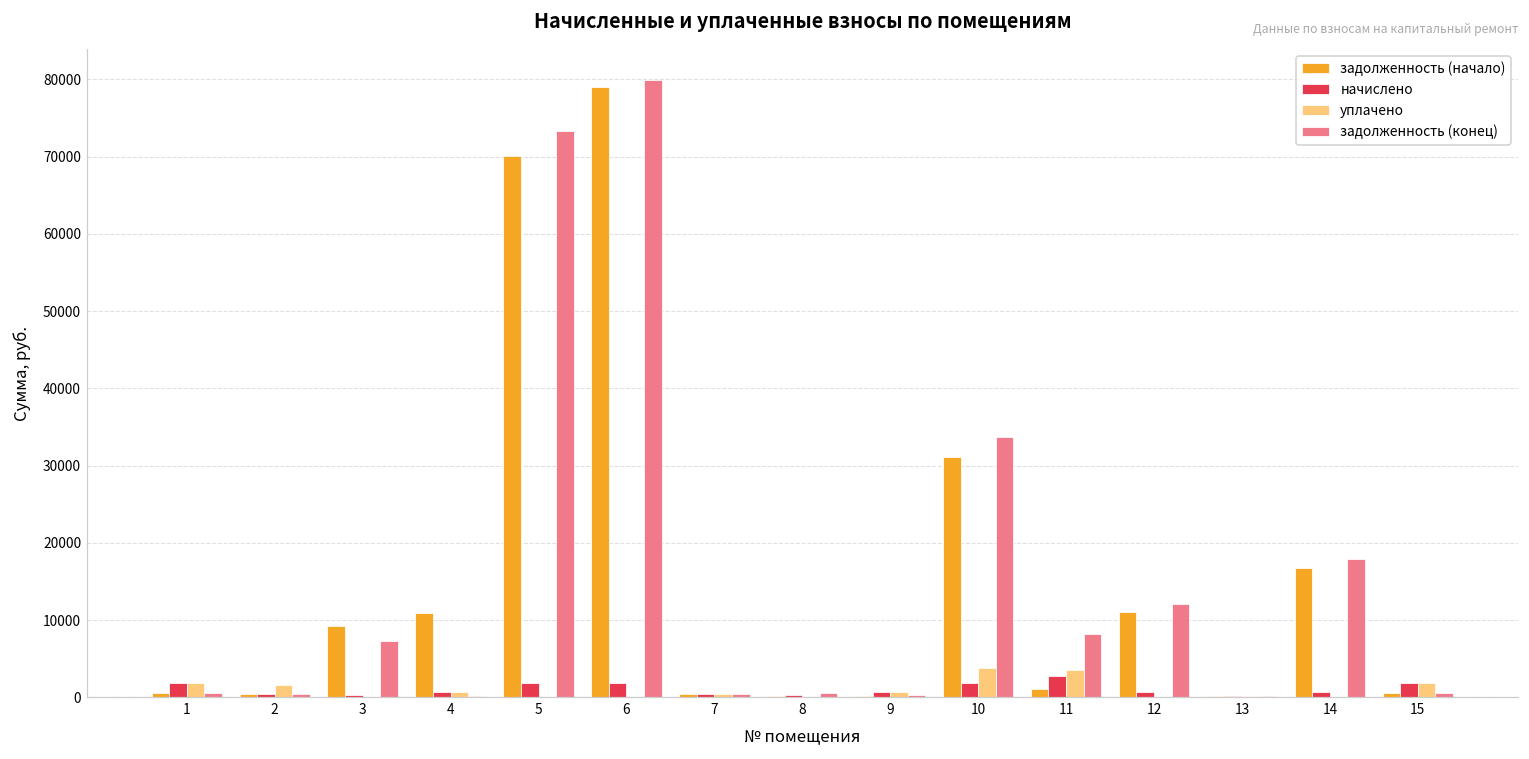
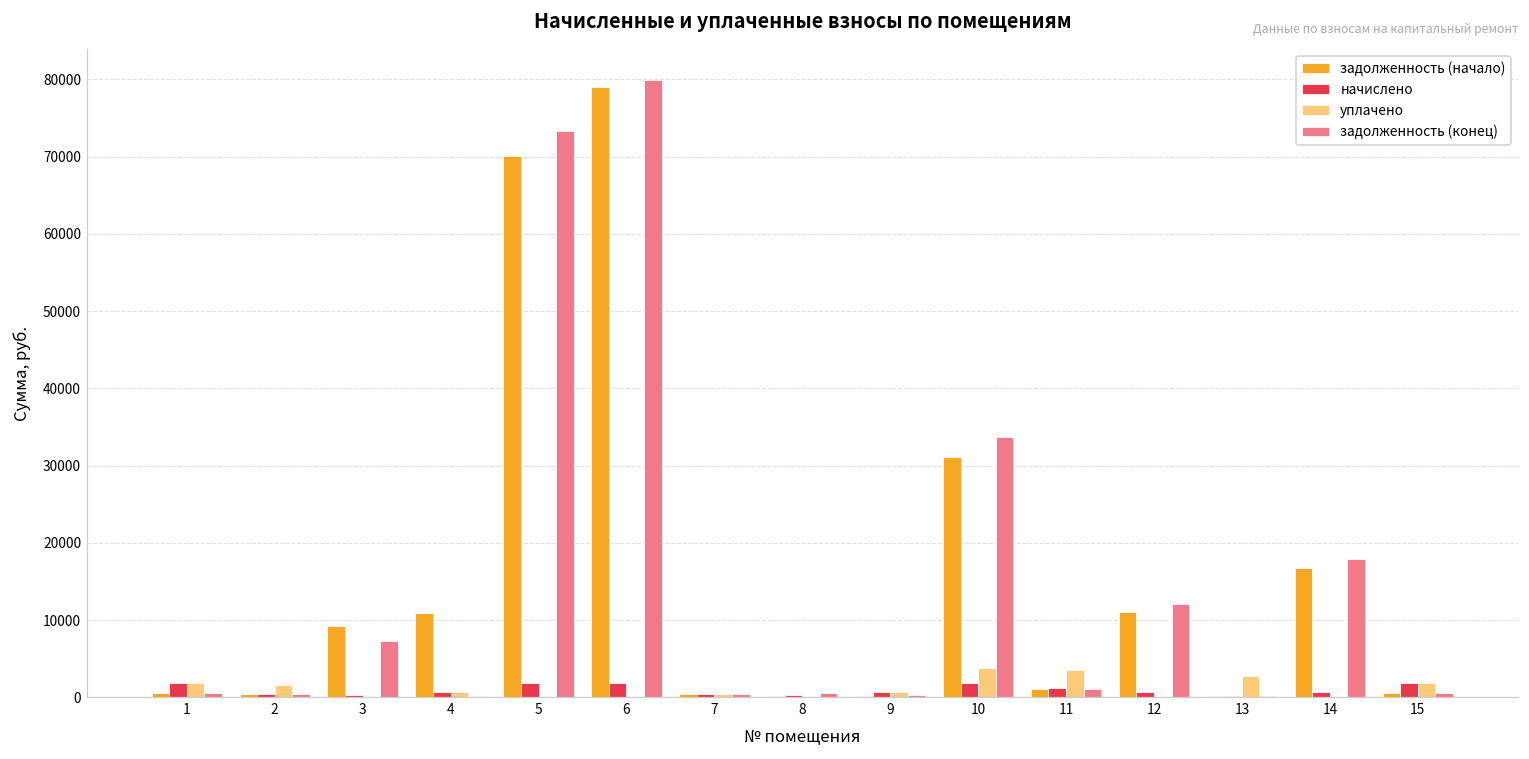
  {
    "задолженность (начало)": {
      "1": 1000,
      "2": 0,
      "3": 9000,
      "4": 11000,
      "5": 70000,
      "6": 79000,
      "7": 0,
      "10": 31000,
      "11": 1000,
      "12": 11000,
      "14": 17000,
      "15": 1000
    },
    "начислено": {
      "1": 2000,
      "2": 0,
      "3": 0,
      "4": 1000,
      "5": 2000,
      "6": 2000,
      "7": 0,
      "9": 1000,
      "10": 2000,
-     "11": 3000,
+     "11": 1000,
      "12": 1000,
      "14": 1000,
      "15": 2000
    },
    "уплачено": {
      "1": 2000,
      "2": 2000,
      "3": 0,
      "4": 1000,
      "5": 0,
      "6": 0,
      "7": 0,
      "8": 0,
      "9": 1000,
      "10": 4000,
      "11": 4000,
      "12": 0,
-     "13": 0,
+     "13": 3000,
      "14": 0,
      "15": 2000
    },
    "задолженность (конец)": {
      "1": 1000,
      "2": 0,
      "3": 7000,
      "5": 73000,
      "6": 80000,
      "7": 0,
      "8": 1000,
      "10": 34000,
-     "11": 8000,
+     "11": 1000,
      "12": 12000,
      "14": 18000,
      "15": 1000
    }
  }
